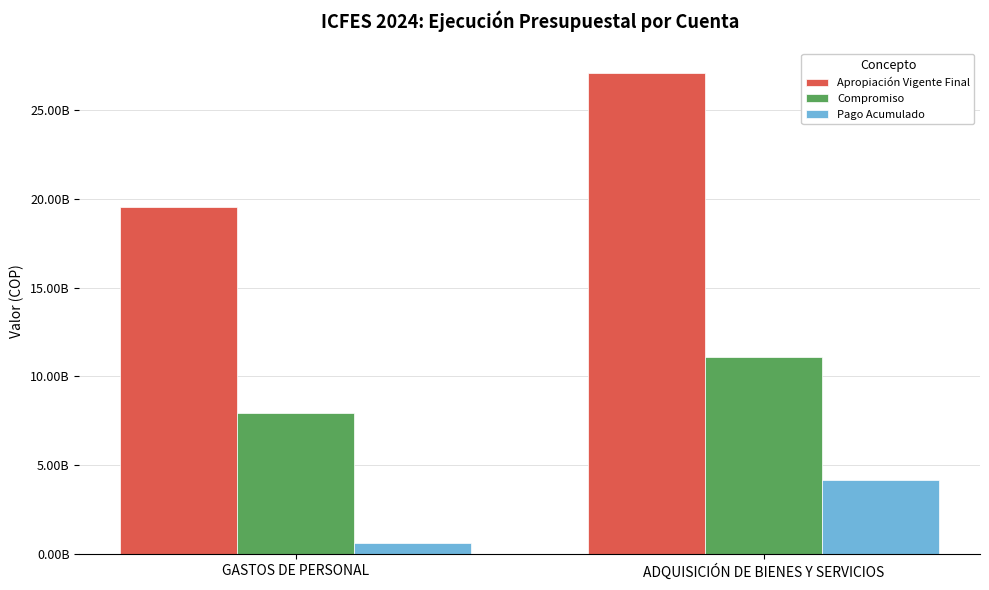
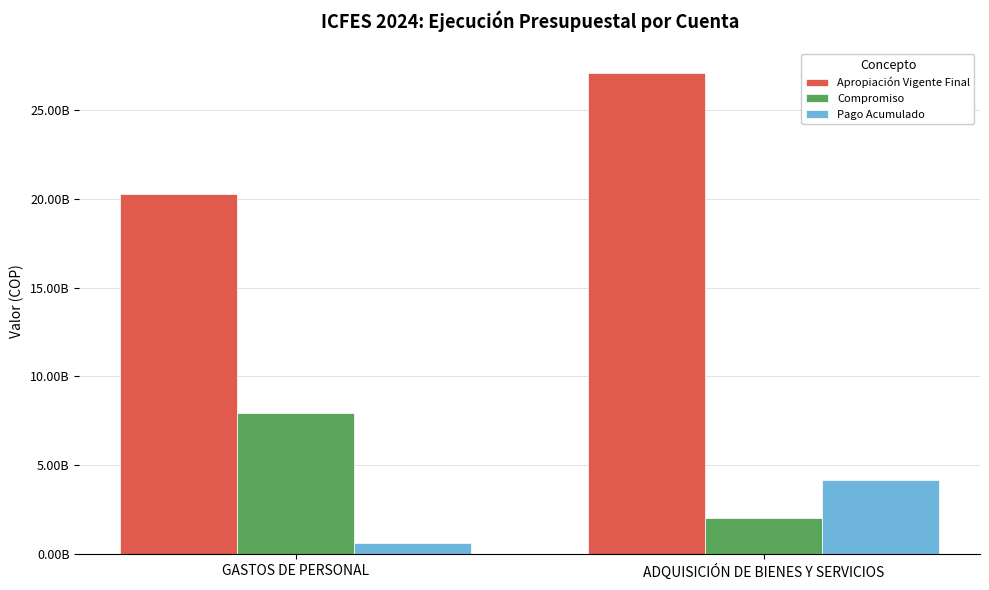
  {
    "Apropiación Vigente Final": {
-     "GASTOS DE PERSONAL": 19500000000,
+     "GASTOS DE PERSONAL": 20300000000,
      "ADQUISICIÓN DE BIENES Y SERVICIOS": 27100000000
    },
    "Compromiso": {
      "GASTOS DE PERSONAL": 7900000000,
-     "ADQUISICIÓN DE BIENES Y SERVICIOS": 11100000000
+     "ADQUISICIÓN DE BIENES Y SERVICIOS": 2000000000
    },
    "Pago Acumulado": {
      "GASTOS DE PERSONAL": 600000000,
      "ADQUISICIÓN DE BIENES Y SERVICIOS": 4100000000
    }
  }
